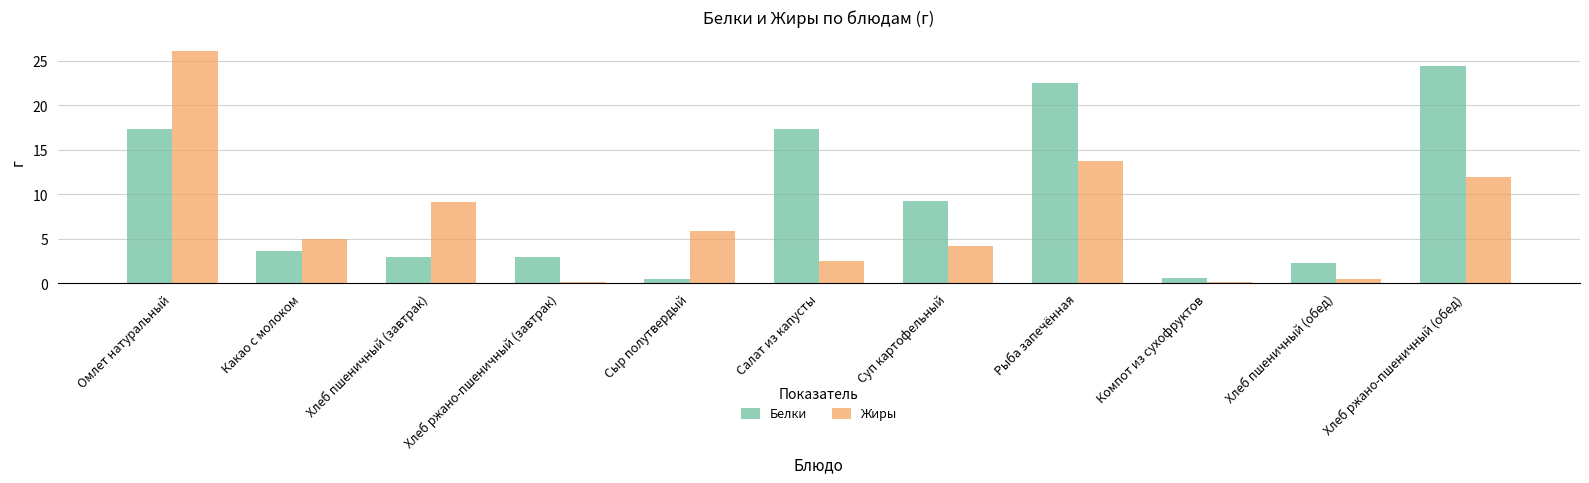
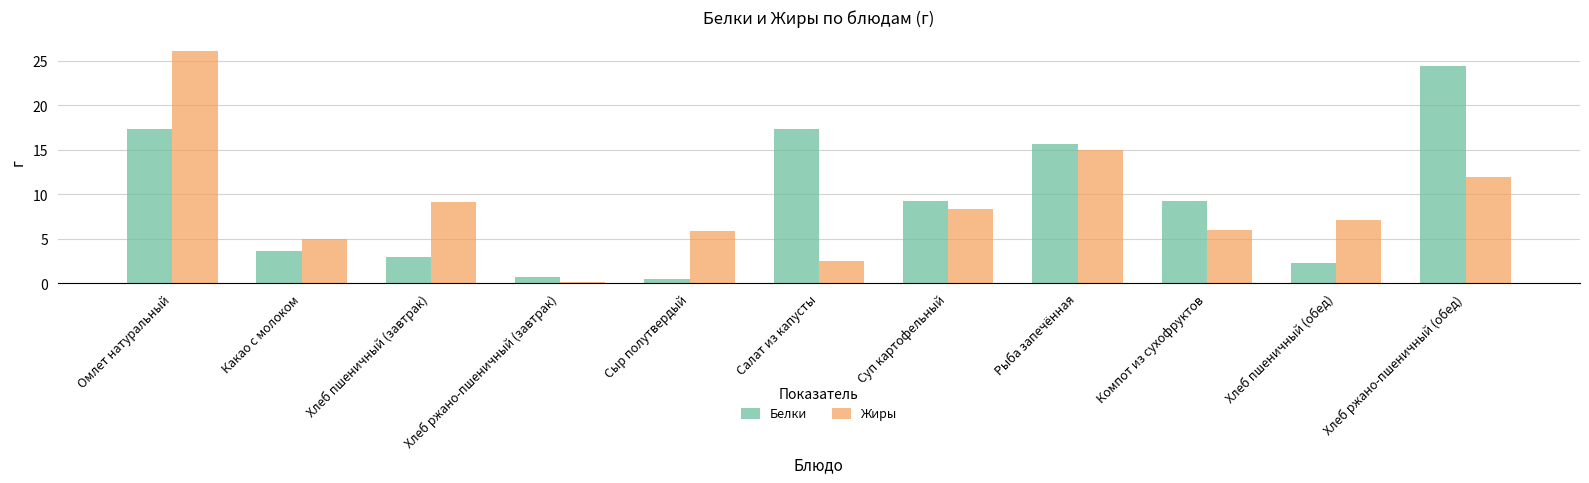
  {
    "Белки": {
      "Омлет натуральный": 17,
      "Какао с молоком": 4,
      "Хлеб пшеничный (завтрак)": 3,
-     "Хлеб ржано-пшеничный (завтрак)": 3,
+     "Хлеб ржано-пшеничный (завтрак)": 1,
      "Сыр полутвердый": 1,
      "Салат из капусты": 17,
      "Суп картофельный": 9,
-     "Рыба запечённая": 23,
-     "Компот из сухофруктов": 1,
+     "Рыба запечённая": 16,
+     "Компот из сухофруктов": 9,
      "Хлеб пшеничный (обед)": 2,
      "Хлеб ржано-пшеничный (обед)": 24
    },
    "Жиры": {
      "Омлет натуральный": 26,
      "Какао с молоком": 5,
      "Хлеб пшеничный (завтрак)": 9,
      "Сыр полутвердый": 6,
      "Салат из капусты": 3,
-     "Суп картофельный": 4,
-     "Рыба запечённая": 14,
-     "Компот из сухофруктов": 0,
-     "Хлеб пшеничный (обед)": 1,
+     "Суп картофельный": 8,
+     "Рыба запечённая": 15,
+     "Компот из сухофруктов": 6,
+     "Хлеб пшеничный (обед)": 7,
      "Хлеб ржано-пшеничный (обед)": 12
    }
  }
